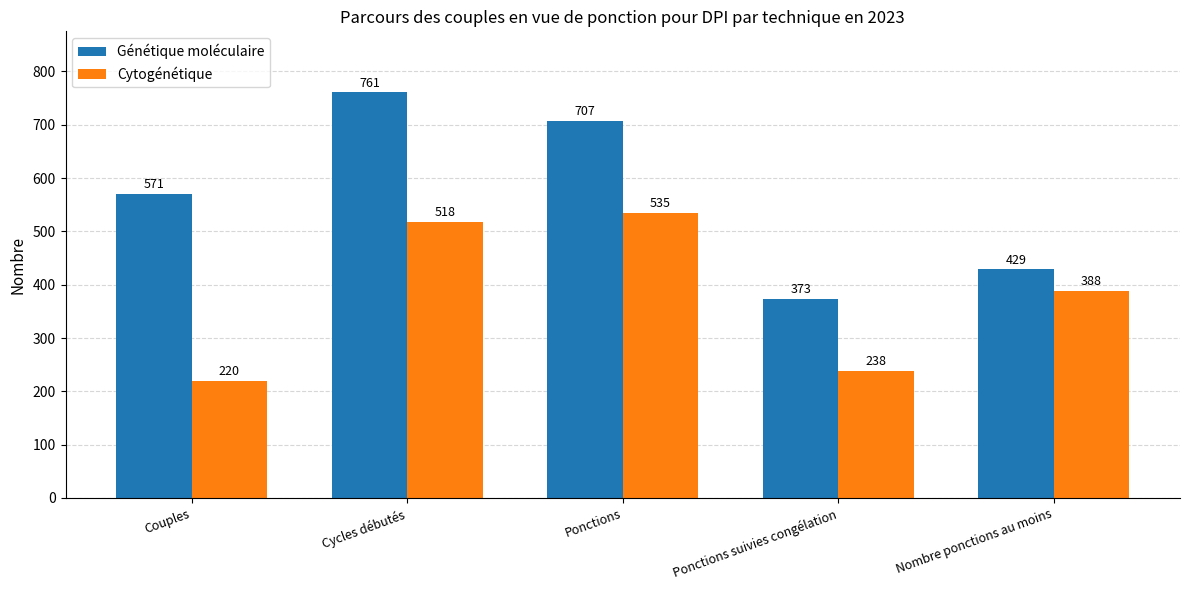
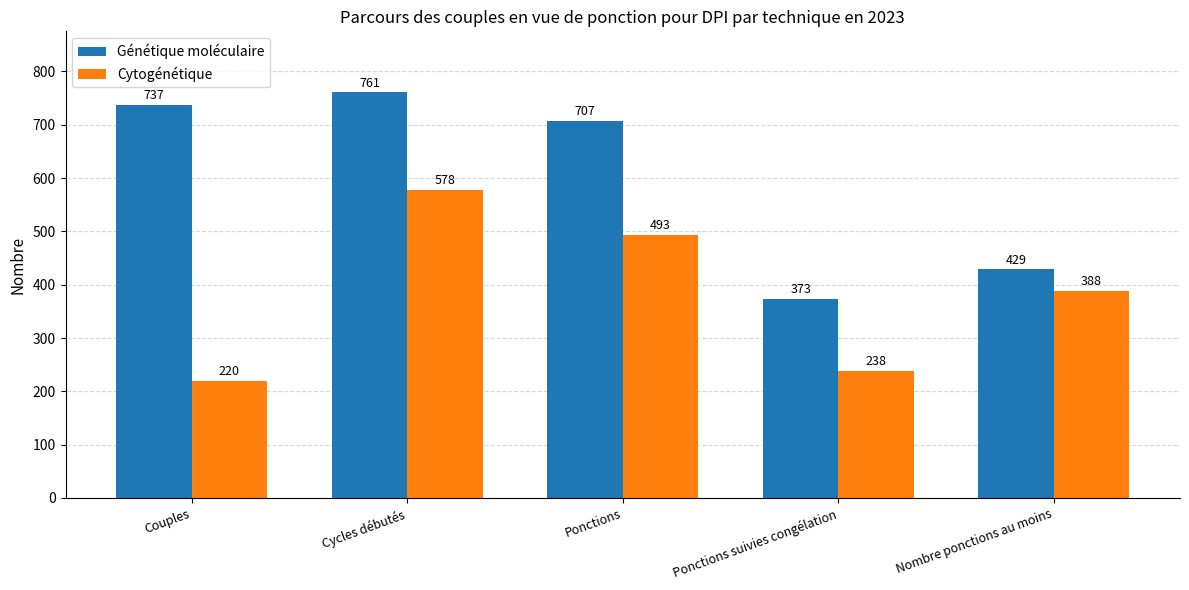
  {
    "Génétique moléculaire": {
-     "Couples": 571,
+     "Couples": 737,
      "Cycles débutés": 761,
      "Ponctions": 707,
      "Ponctions suivies congélation": 373,
      "Nombre ponctions au moins": 429
    },
    "Cytogénétique": {
      "Couples": 220,
-     "Cycles débutés": 518,
-     "Ponctions": 535,
+     "Cycles débutés": 578,
+     "Ponctions": 493,
      "Ponctions suivies congélation": 238,
      "Nombre ponctions au moins": 388
    }
  }
